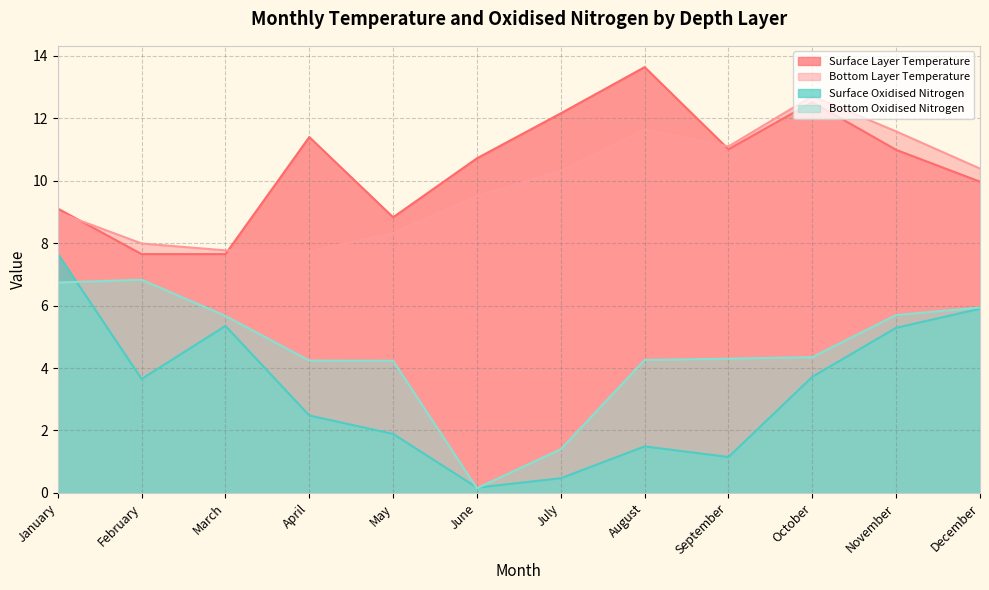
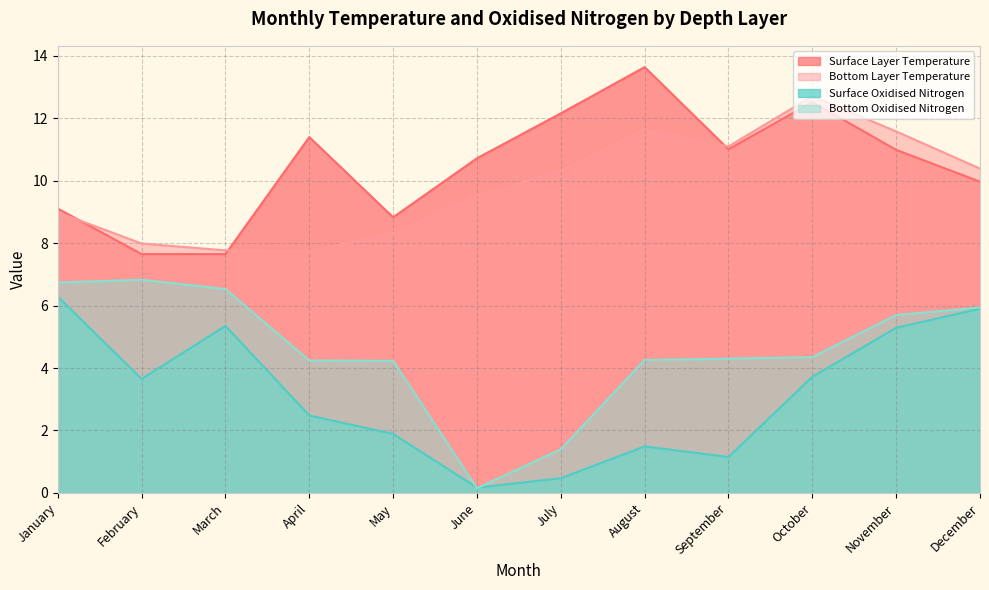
  {
    "Surface Layer Temperature": {
      "January": 9.1,
      "February": 7.7,
      "March": 7.7,
      "April": 11.4,
      "May": 8.8,
      "June": 10.7,
      "July": 12.2,
      "August": 13.6,
      "September": 11.0,
      "November": 11.0,
      "December": 10.0
    },
    "Bottom Layer Temperature": {
      "January": 9.0,
      "February": 8.0,
      "March": 7.8,
      "April": 7.7,
      "May": 8.3,
      "June": 9.5,
      "July": 10.3,
      "August": 11.6,
      "September": 11.1,
      "November": 11.6,
      "December": 10.4
    },
    "Surface Oxidised Nitrogen": {
-     "January": 7.7,
+     "January": 6.3,
      "February": 3.7,
      "March": 5.4,
      "April": 2.5,
      "May": 1.9,
      "July": 0.5,
      "August": 1.5,
      "September": 1.2,
      "October": 3.7,
      "November": 5.3
    },
    "Bottom Oxidised Nitrogen": {
      "January": 6.7,
      "February": 6.8,
-     "March": 5.7,
+     "March": 6.5,
      "April": 4.2,
      "May": 4.2,
      "July": 1.4,
      "August": 4.3,
      "September": 4.3,
      "October": 4.4,
      "November": 5.7
    }
  }
